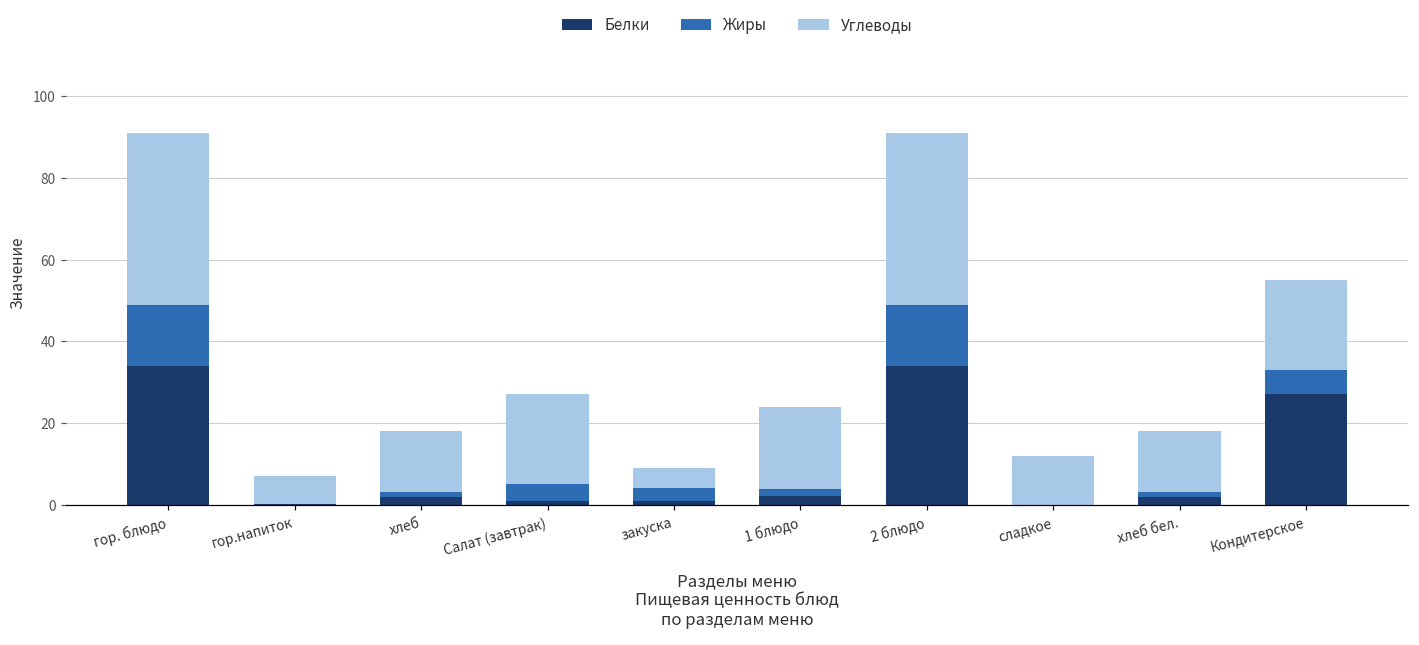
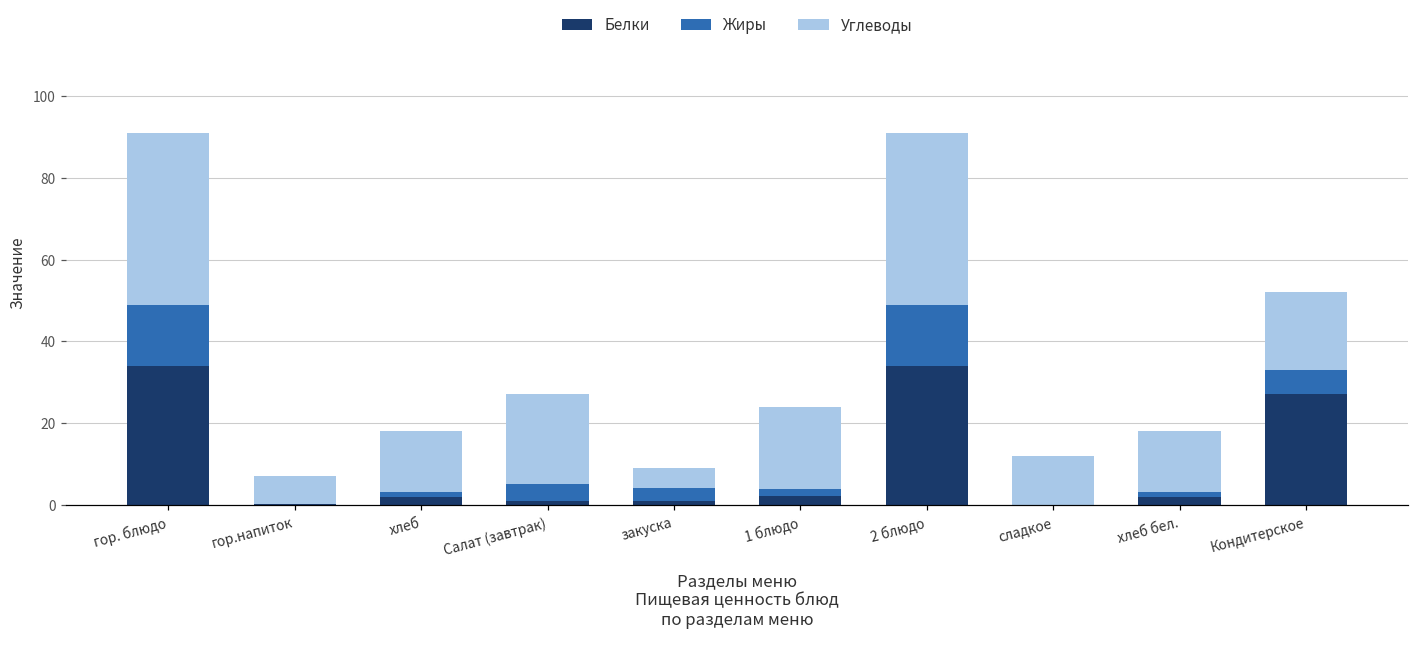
  {
    "Белки": {
      "гор. блюдо": 34,
      "хлеб": 2,
      "Салат (завтрак)": 1,
      "закуска": 1,
      "1 блюдо": 2,
      "2 блюдо": 34,
      "хлеб бел.": 2,
      "Кондитерское": 27
    },
    "Жиры": {
      "гор. блюдо": 15,
      "гор.напиток": 0,
      "хлеб": 1,
      "Салат (завтрак)": 4,
      "закуска": 3,
      "1 блюдо": 2,
      "2 блюдо": 15,
      "сладкое": 0,
      "хлеб бел.": 1,
      "Кондитерское": 6
    },
    "Углеводы": {
      "гор. блюдо": 42,
      "гор.напиток": 7,
      "хлеб": 15,
      "Салат (завтрак)": 22,
      "закуска": 5,
      "1 блюдо": 20,
      "2 блюдо": 42,
      "сладкое": 12,
      "хлеб бел.": 15,
-     "Кондитерское": 22
+     "Кондитерское": 19
    }
  }
